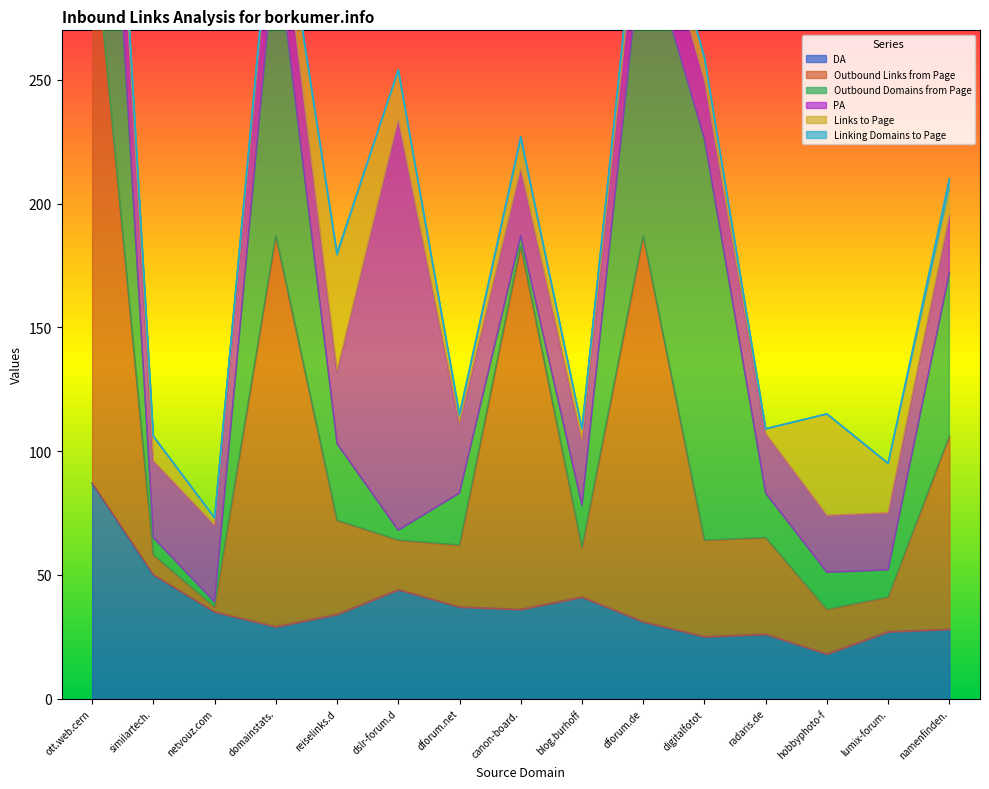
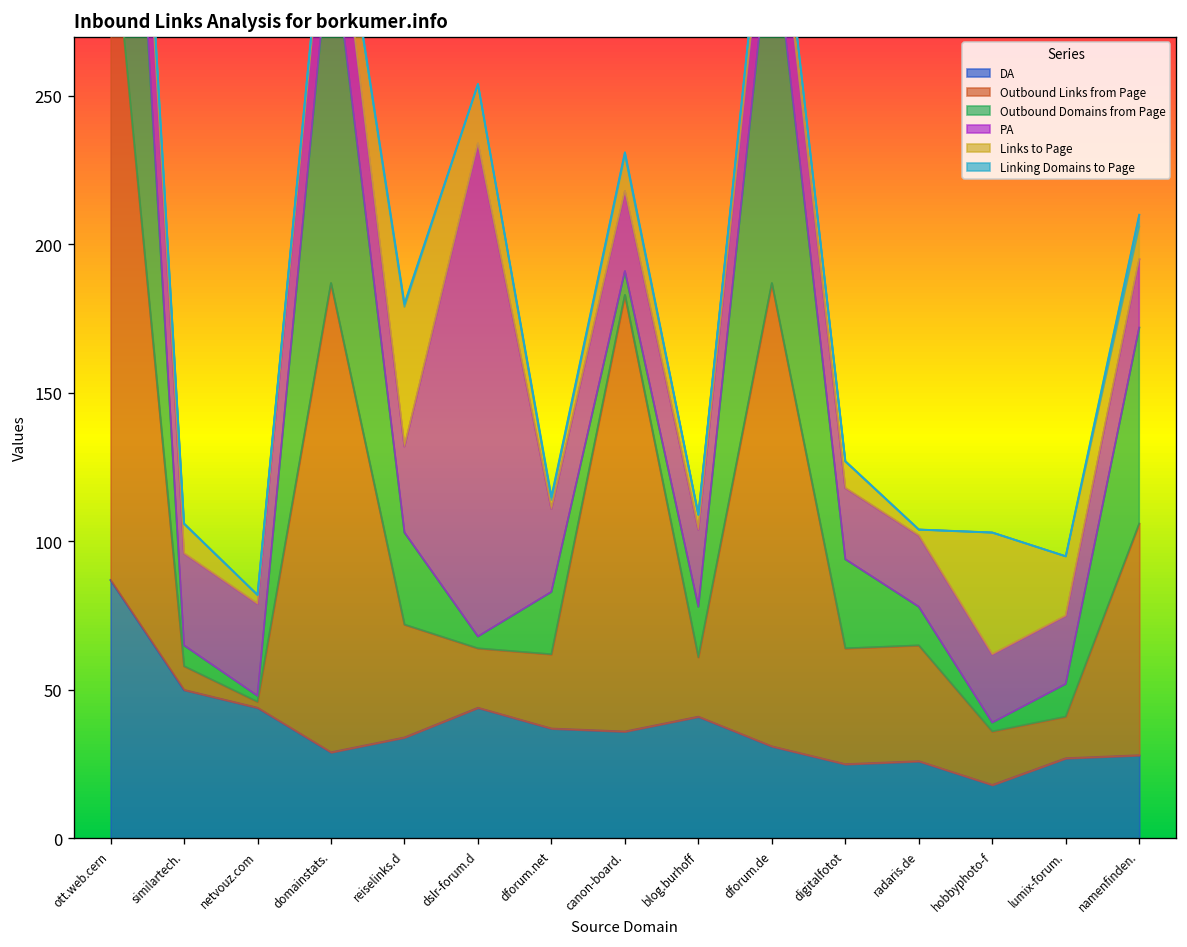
  {
    "DA": {
      "ott.web.cern": 87,
      "similartech.": 50,
-     "netvouz.com": 35,
+     "netvouz.com": 44,
      "domainstats.": 29,
      "reiselinks.d": 34,
      "dslr-forum.d": 44,
      "dforum.net": 37,
      "canon-board.": 36,
      "blog.burhoff": 41,
      "dforum.de": 31,
      "digitalfotot": 25,
      "radaris.de": 26,
      "hobbyphoto-f": 18,
      "lumix-forum.": 27,
      "namenfinden.": 28
    },
    "Outbound Links from Page": {
      "similartech.": 8,
      "netvouz.com": 2,
      "domainstats.": 158,
      "reiselinks.d": 38,
      "dslr-forum.d": 20,
      "dforum.net": 25,
      "canon-board.": 147,
      "blog.burhoff": 20,
      "dforum.de": 156,
      "digitalfotot": 39,
      "radaris.de": 39,
      "hobbyphoto-f": 18,
      "lumix-forum.": 14,
      "namenfinden.": 78
    },
    "Outbound Domains from Page": {
      "similartech.": 7,
      "netvouz.com": 2,
      "reiselinks.d": 31,
      "dslr-forum.d": 4,
      "dforum.net": 21,
-     "canon-board.": 4,
+     "canon-board.": 8,
      "blog.burhoff": 17,
-     "digitalfotot": 162,
-     "radaris.de": 18,
-     "hobbyphoto-f": 15,
+     "digitalfotot": 30,
+     "radaris.de": 13,
+     "hobbyphoto-f": 3,
      "lumix-forum.": 11,
      "namenfinden.": 66
    },
    "PA": {
      "similartech.": 31,
      "netvouz.com": 31,
      "reiselinks.d": 29,
      "dslr-forum.d": 166,
      "dforum.net": 28,
      "canon-board.": 27,
      "blog.burhoff": 26,
      "digitalfotot": 24,
      "radaris.de": 24,
      "hobbyphoto-f": 23,
      "lumix-forum.": 23,
      "namenfinden.": 23
    },
    "Links to Page": {
      "reiselinks.d": 47,
      "namenfinden.": 11
    },
    "Linking Domains to Page": {
      "reiselinks.d": 180,
      "namenfinden.": 4
    }
  }
